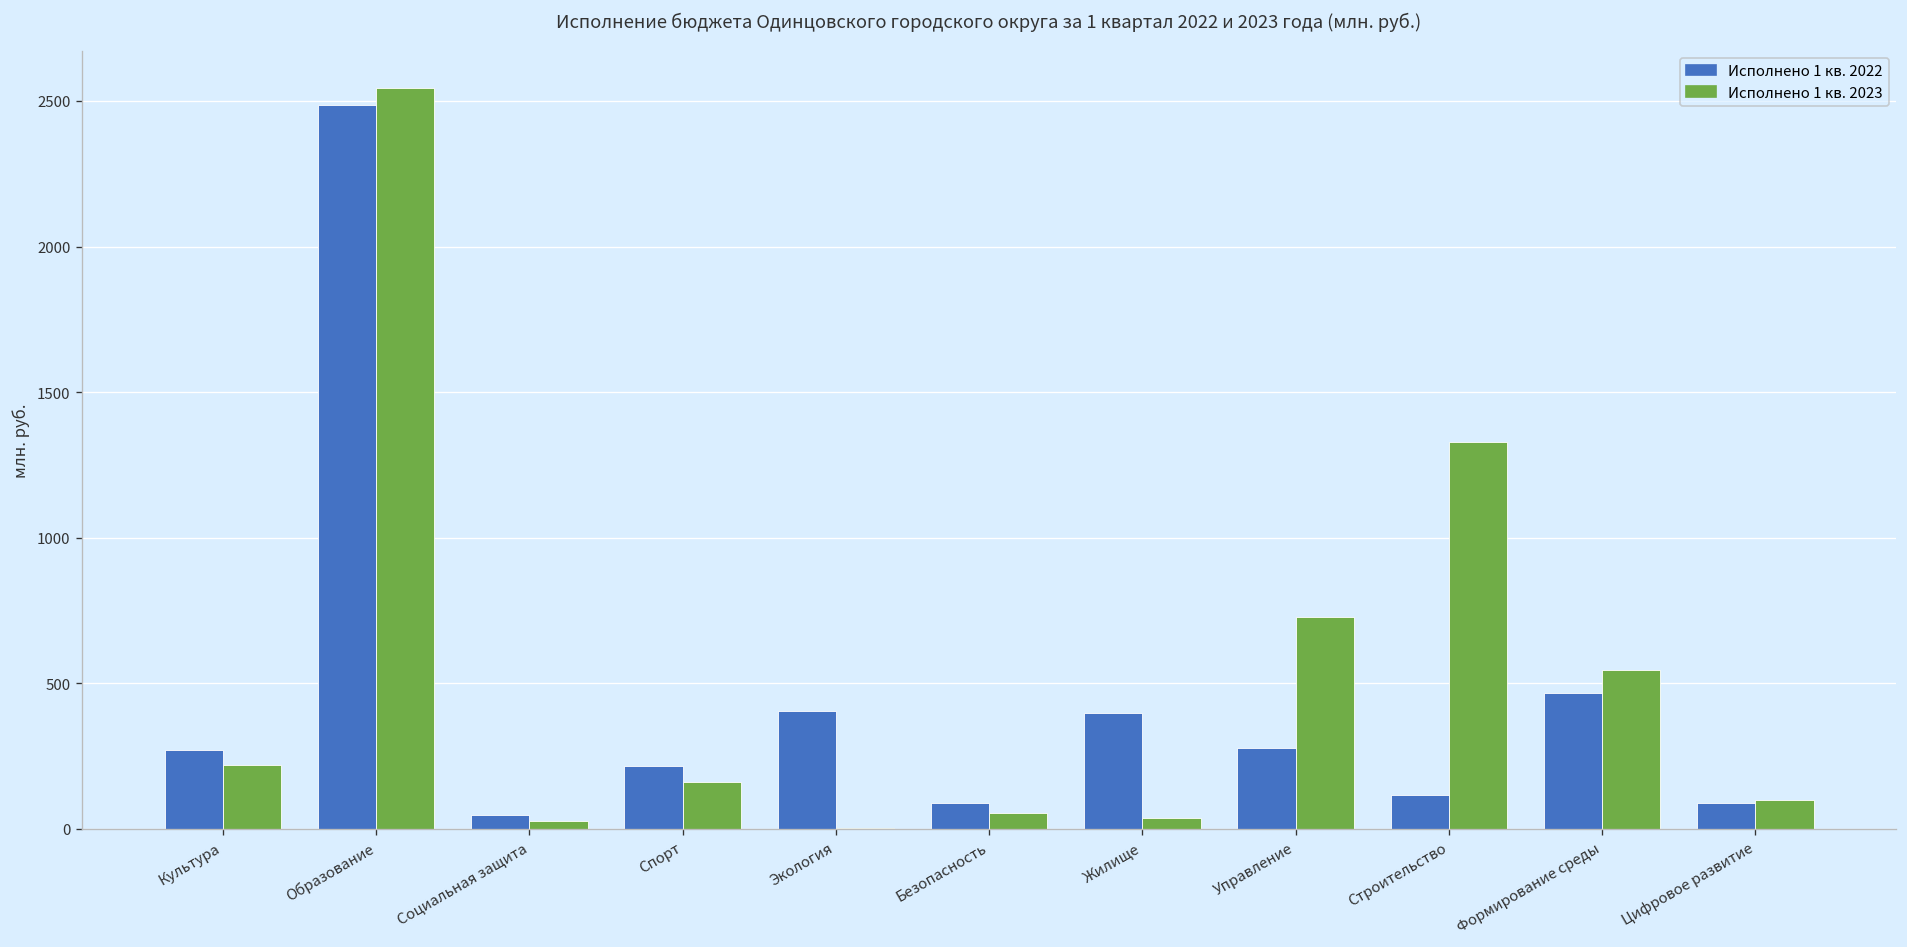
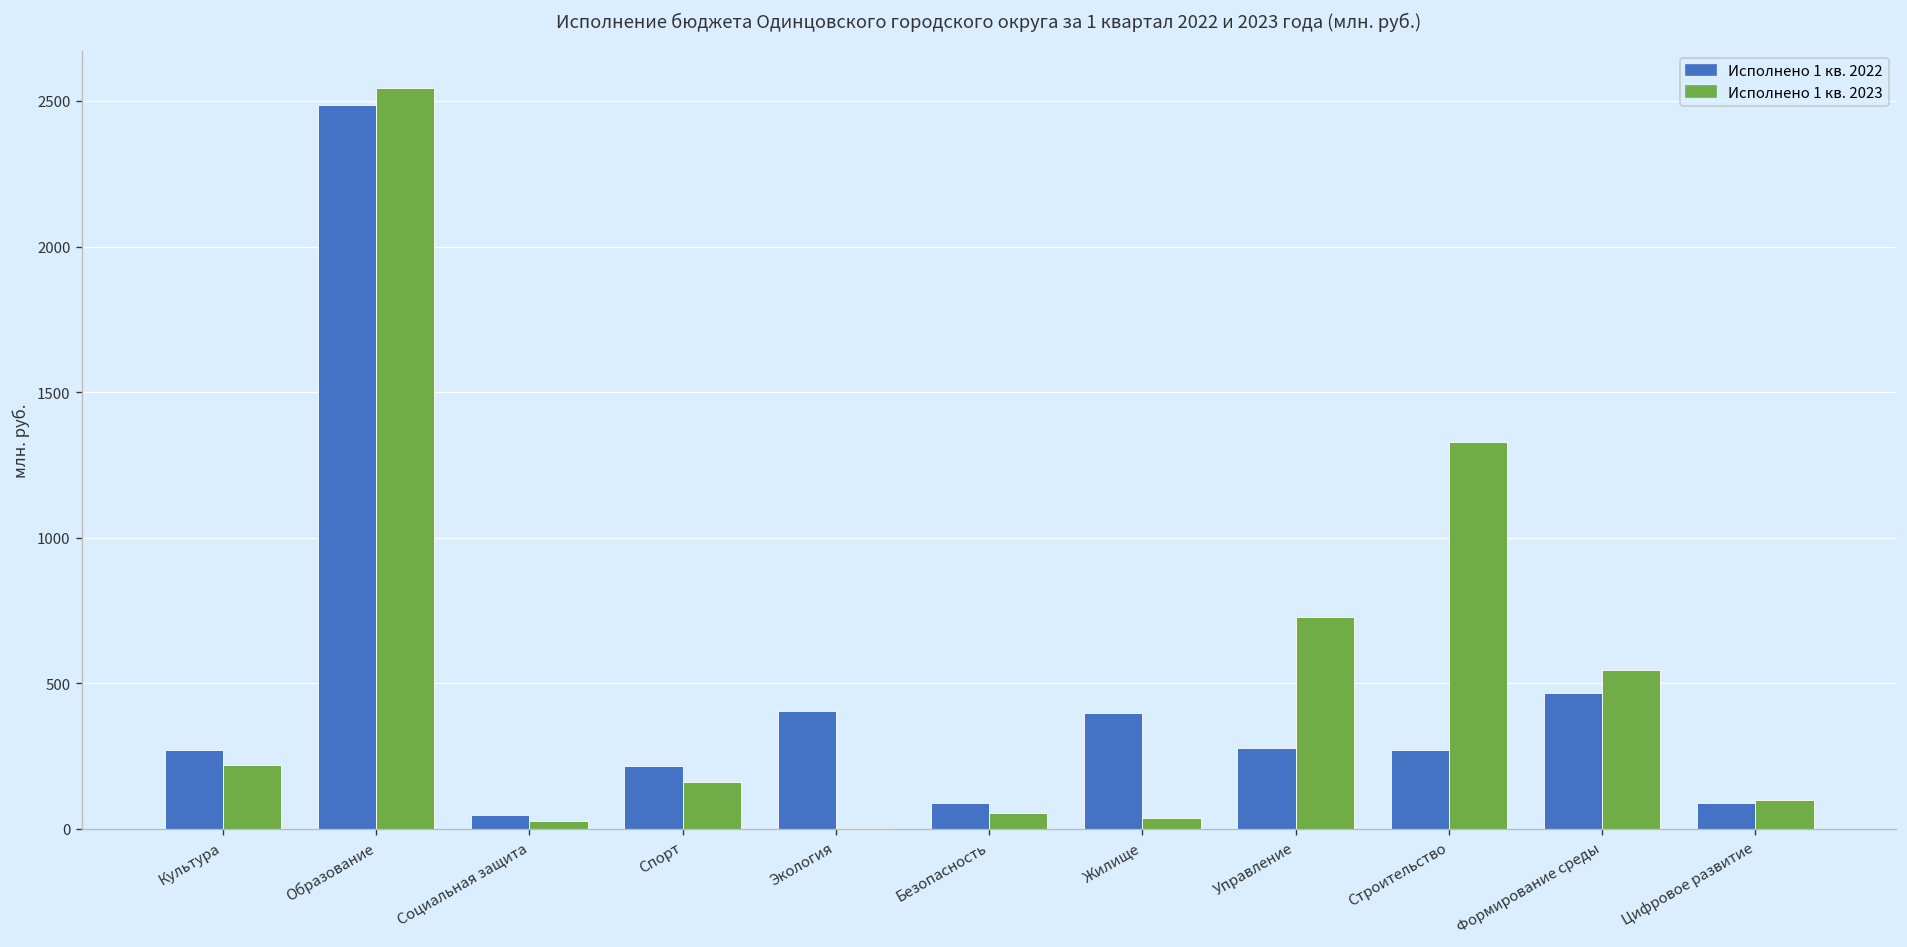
  {
    "Исполнено 1 кв. 2022": {
      "Культура": 270,
      "Образование": 2490,
      "Социальная защита": 50,
      "Спорт": 220,
      "Экология": 410,
      "Безопасность": 90,
      "Жилище": 400,
      "Управление": 280,
-     "Строительство": 120,
+     "Строительство": 270,
      "Формирование среды": 470,
      "Цифровое развитие": 90
    },
    "Исполнено 1 кв. 2023": {
      "Культура": 220,
      "Образование": 2540,
      "Социальная защита": 30,
      "Спорт": 160,
      "Безопасность": 50,
      "Жилище": 40,
      "Управление": 730,
      "Строительство": 1330,
      "Формирование среды": 550,
      "Цифровое развитие": 100
    }
  }
